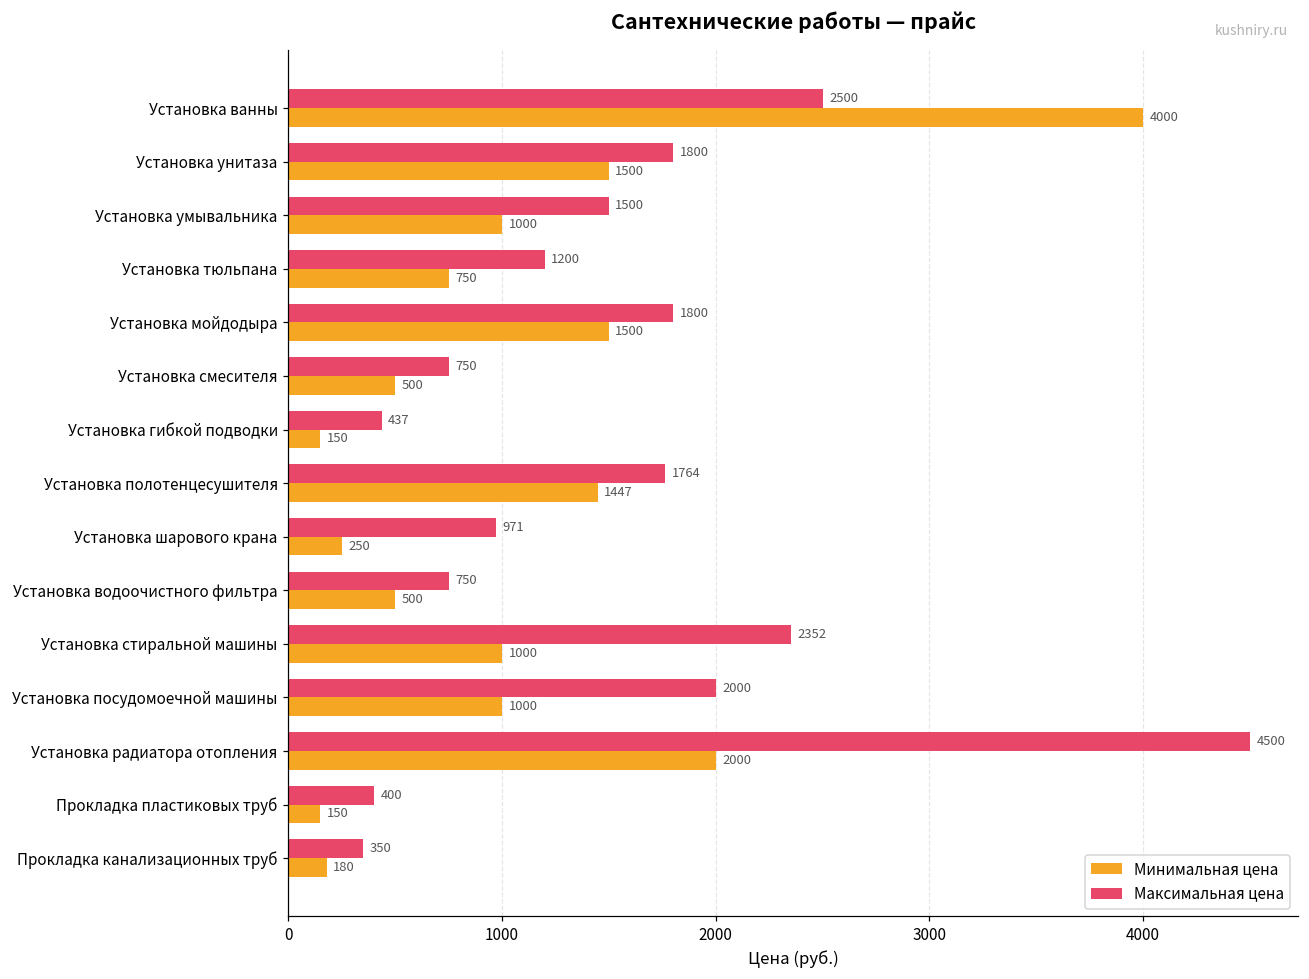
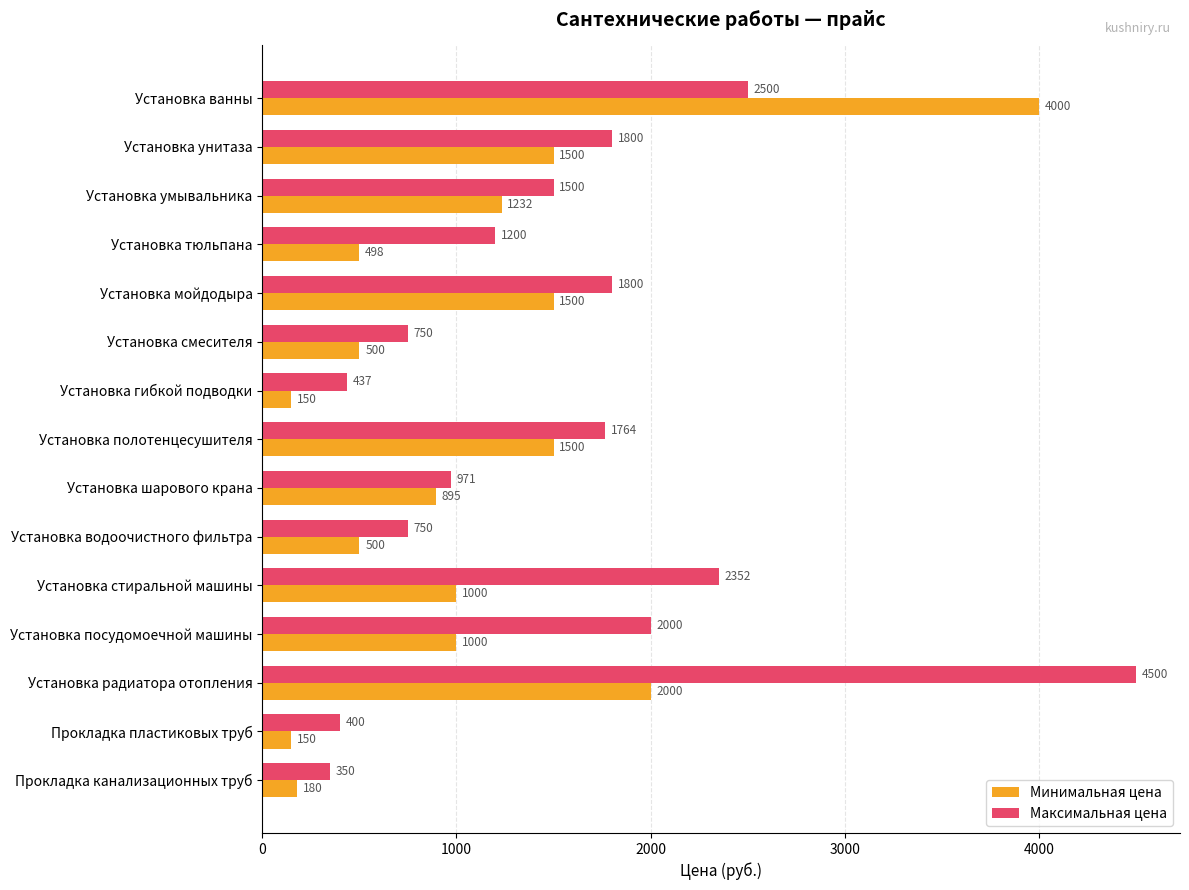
  {
    "Минимальная цена": {
      "Установка ванны": 4000,
      "Установка унитаза": 1500,
-     "Установка умывальника": 1000,
-     "Установка тюльпана": 750,
+     "Установка умывальника": 1232,
+     "Установка тюльпана": 498,
      "Установка мойдодыра": 1500,
      "Установка смесителя": 500,
      "Установка гибкой подводки": 150,
-     "Установка полотенцесушителя": 1447,
-     "Установка шарового крана": 250,
+     "Установка полотенцесушителя": 1500,
+     "Установка шарового крана": 895,
      "Установка водоочистного фильтра": 500,
      "Установка стиральной машины": 1000,
      "Установка посудомоечной машины": 1000,
      "Установка радиатора отопления": 2000,
      "Прокладка пластиковых труб": 150,
      "Прокладка канализационных труб": 180
    },
    "Максимальная цена": {
      "Установка ванны": 2500,
      "Установка унитаза": 1800,
      "Установка умывальника": 1500,
      "Установка тюльпана": 1200,
      "Установка мойдодыра": 1800,
      "Установка смесителя": 750,
      "Установка гибкой подводки": 437,
      "Установка полотенцесушителя": 1764,
      "Установка шарового крана": 971,
      "Установка водоочистного фильтра": 750,
      "Установка стиральной машины": 2352,
      "Установка посудомоечной машины": 2000,
      "Установка радиатора отопления": 4500,
      "Прокладка пластиковых труб": 400,
      "Прокладка канализационных труб": 350
    }
  }
